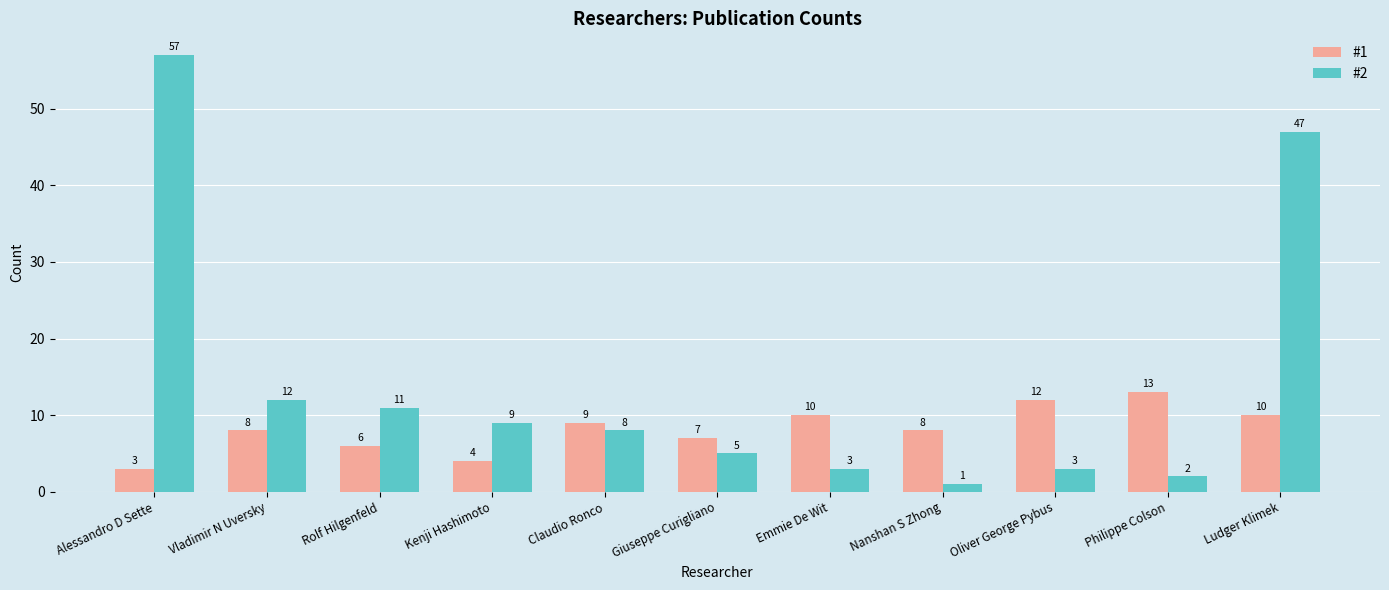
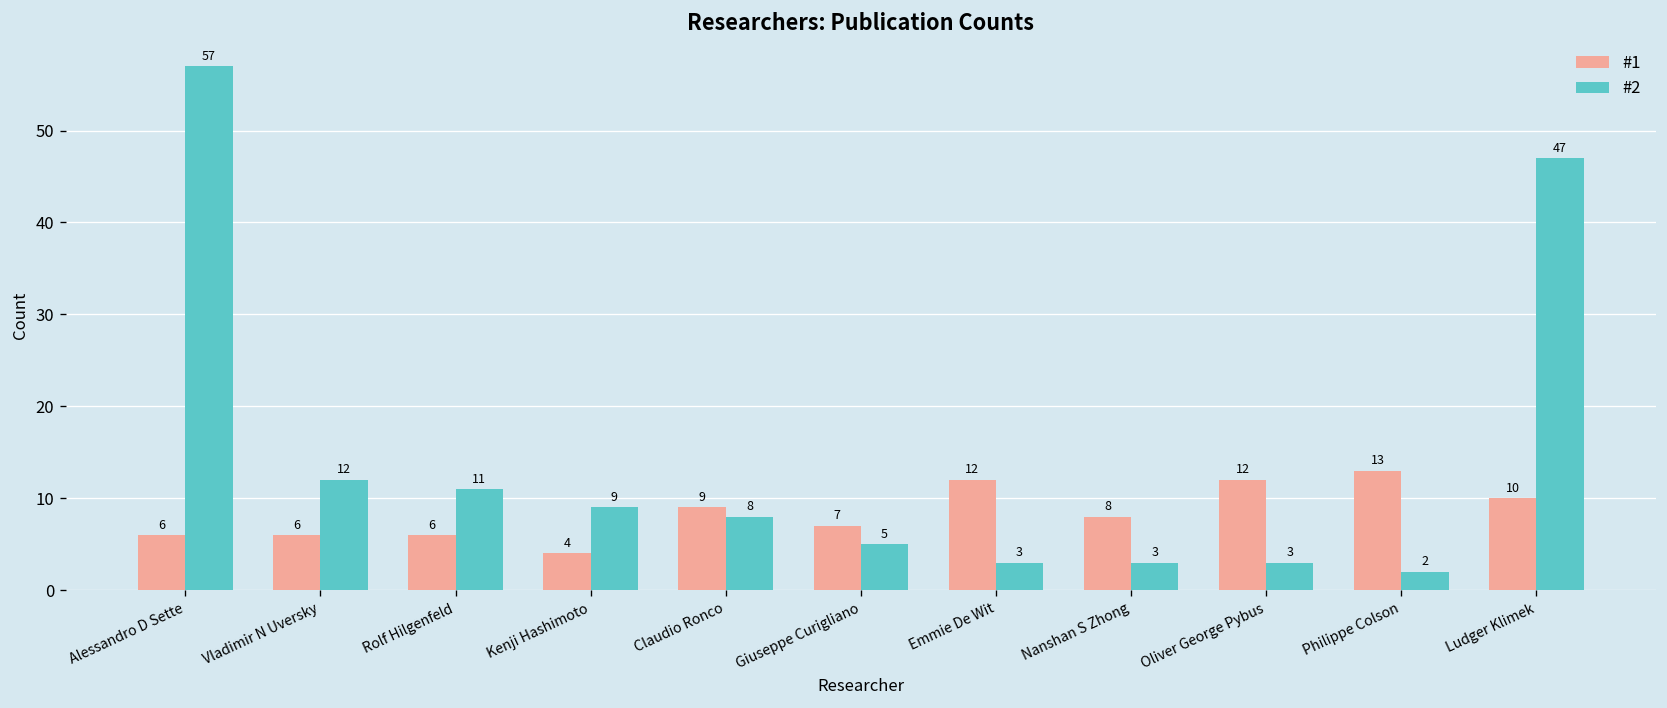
  {
    "#1": {
-     "Alessandro D Sette": 3,
-     "Vladimir N Uversky": 8,
+     "Alessandro D Sette": 6,
+     "Vladimir N Uversky": 6,
      "Rolf Hilgenfeld": 6,
      "Kenji Hashimoto": 4,
      "Claudio Ronco": 9,
      "Giuseppe Curigliano": 7,
-     "Emmie De Wit": 10,
+     "Emmie De Wit": 12,
      "Nanshan S Zhong": 8,
      "Oliver George Pybus": 12,
      "Philippe Colson": 13,
      "Ludger Klimek": 10
    },
    "#2": {
      "Alessandro D Sette": 57,
      "Vladimir N Uversky": 12,
      "Rolf Hilgenfeld": 11,
      "Kenji Hashimoto": 9,
      "Claudio Ronco": 8,
      "Giuseppe Curigliano": 5,
      "Emmie De Wit": 3,
-     "Nanshan S Zhong": 1,
+     "Nanshan S Zhong": 3,
      "Oliver George Pybus": 3,
      "Philippe Colson": 2,
      "Ludger Klimek": 47
    }
  }
